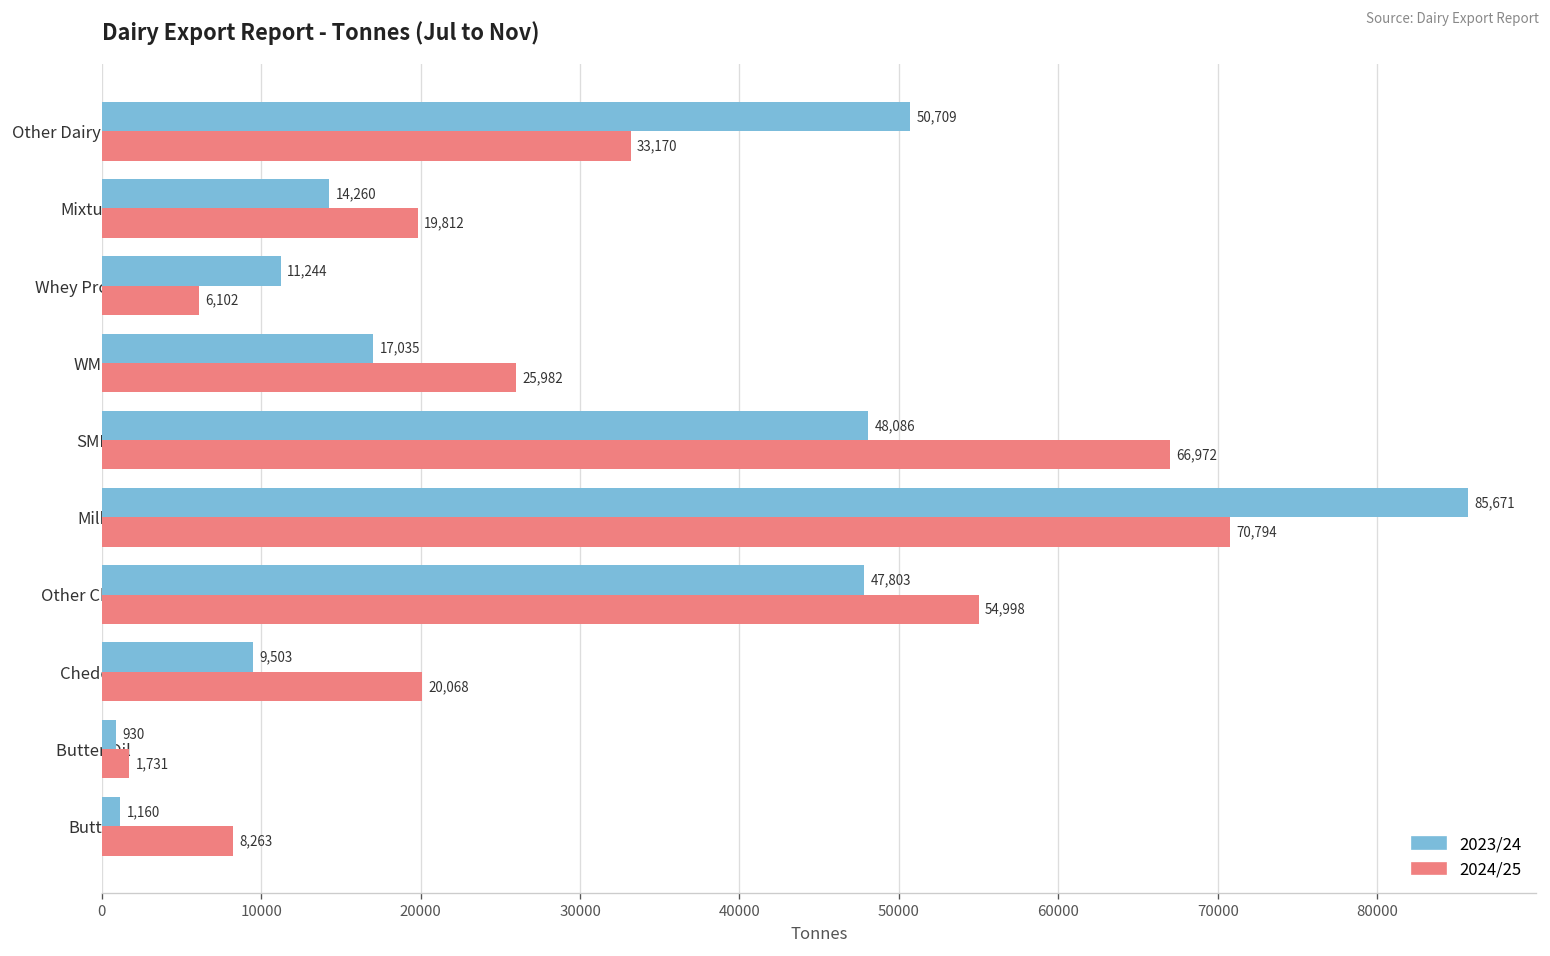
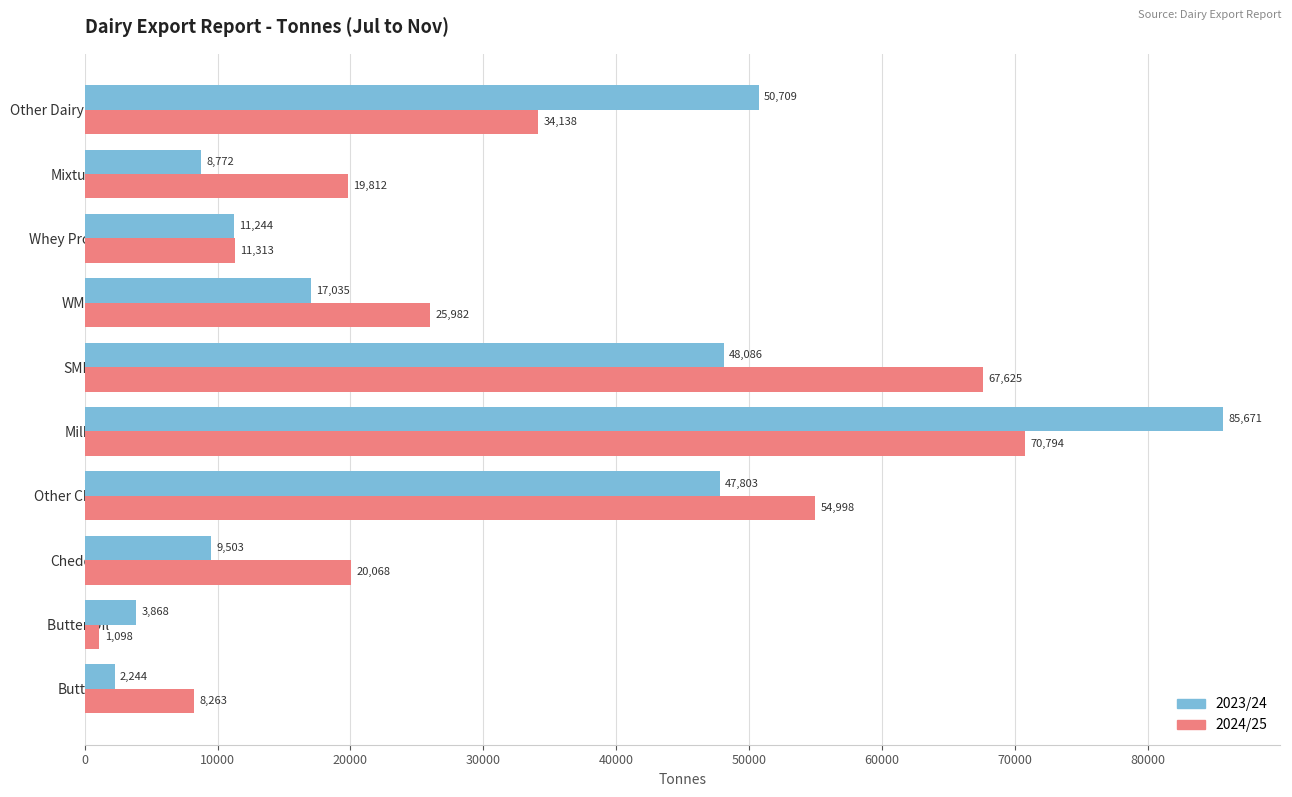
  {
    "2023/24": {
      "Other Dairy Products": "50,709",
-     "Mixtures": "14,260",
+     "Mixtures": "8,772",
      "Whey Products": "11,244",
      "WMP": "17,035",
      "SMP": "48,086",
      "Milk": "85,671",
      "Other Cheese": "47,803",
      "Cheddar": "9,503",
-     "Butter Oil": "930",
-     "Butter": "1,160"
+     "Butter Oil": "3,868",
+     "Butter": "2,244"
    },
    "2024/25": {
-     "Other Dairy Products": "33,170",
+     "Other Dairy Products": "34,138",
      "Mixtures": "19,812",
-     "Whey Products": "6,102",
+     "Whey Products": "11,313",
      "WMP": "25,982",
-     "SMP": "66,972",
+     "SMP": "67,625",
      "Milk": "70,794",
      "Other Cheese": "54,998",
      "Cheddar": "20,068",
-     "Butter Oil": "1,731",
+     "Butter Oil": "1,098",
      "Butter": "8,263"
    }
  }
